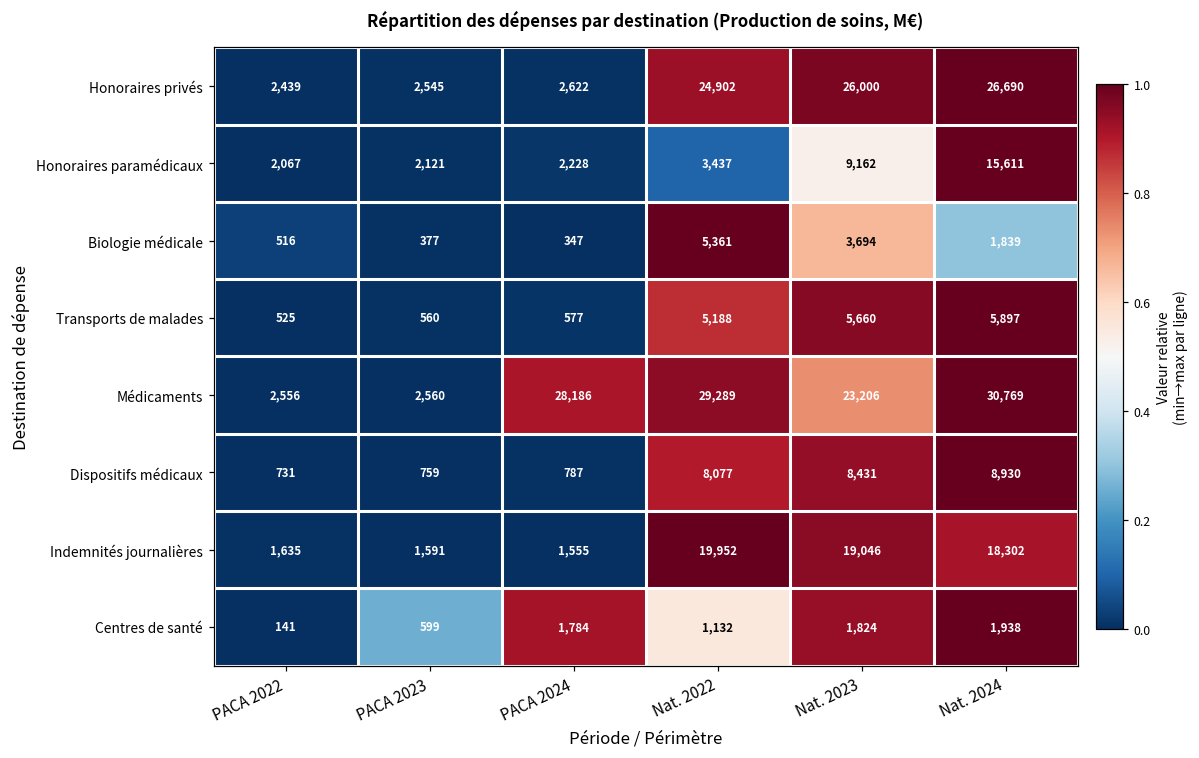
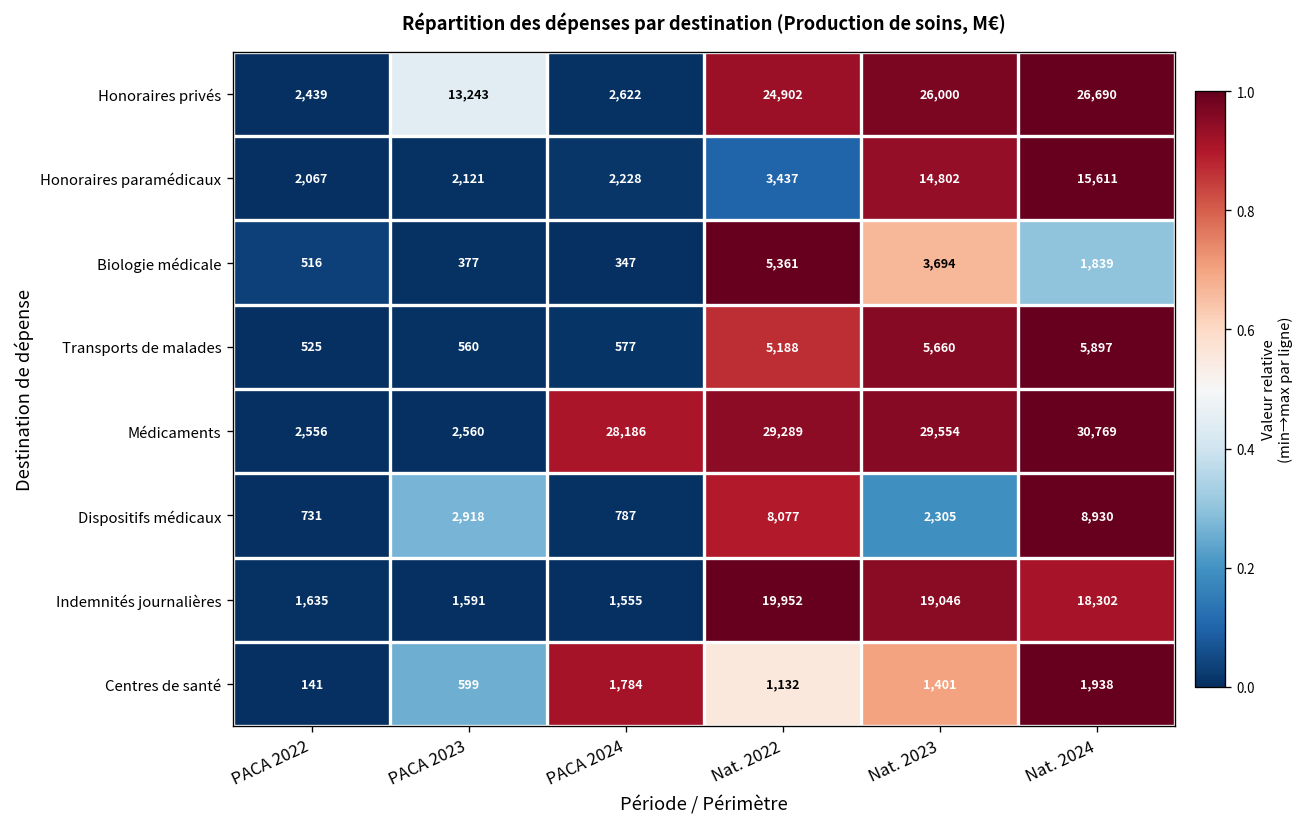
  {
    "Honoraires privés": {
      "PACA 2022": "2,439",
-     "PACA 2023": "2,545",
+     "PACA 2023": "13,243",
      "PACA 2024": "2,622",
      "Nat. 2022": "24,902",
      "Nat. 2023": "26,000",
      "Nat. 2024": "26,690"
    },
    "Honoraires paramédicaux": {
      "PACA 2022": "2,067",
      "PACA 2023": "2,121",
      "PACA 2024": "2,228",
      "Nat. 2022": "3,437",
-     "Nat. 2023": "9,162",
+     "Nat. 2023": "14,802",
      "Nat. 2024": "15,611"
    },
    "Biologie médicale": {
      "PACA 2022": "516",
      "PACA 2023": "377",
      "PACA 2024": "347",
      "Nat. 2022": "5,361",
      "Nat. 2023": "3,694",
      "Nat. 2024": "1,839"
    },
    "Transports de malades": {
      "PACA 2022": "525",
      "PACA 2023": "560",
      "PACA 2024": "577",
      "Nat. 2022": "5,188",
      "Nat. 2023": "5,660",
      "Nat. 2024": "5,897"
    },
    "Médicaments": {
      "PACA 2022": "2,556",
      "PACA 2023": "2,560",
      "PACA 2024": "28,186",
      "Nat. 2022": "29,289",
-     "Nat. 2023": "23,206",
+     "Nat. 2023": "29,554",
      "Nat. 2024": "30,769"
    },
    "Dispositifs médicaux": {
      "PACA 2022": "731",
-     "PACA 2023": "759",
+     "PACA 2023": "2,918",
      "PACA 2024": "787",
      "Nat. 2022": "8,077",
-     "Nat. 2023": "8,431",
+     "Nat. 2023": "2,305",
      "Nat. 2024": "8,930"
    },
    "Indemnités journalières": {
      "PACA 2022": "1,635",
      "PACA 2023": "1,591",
      "PACA 2024": "1,555",
      "Nat. 2022": "19,952",
      "Nat. 2023": "19,046",
      "Nat. 2024": "18,302"
    },
    "Centres de santé": {
      "PACA 2022": "141",
      "PACA 2023": "599",
      "PACA 2024": "1,784",
      "Nat. 2022": "1,132",
-     "Nat. 2023": "1,824",
+     "Nat. 2023": "1,401",
      "Nat. 2024": "1,938"
    }
  }
